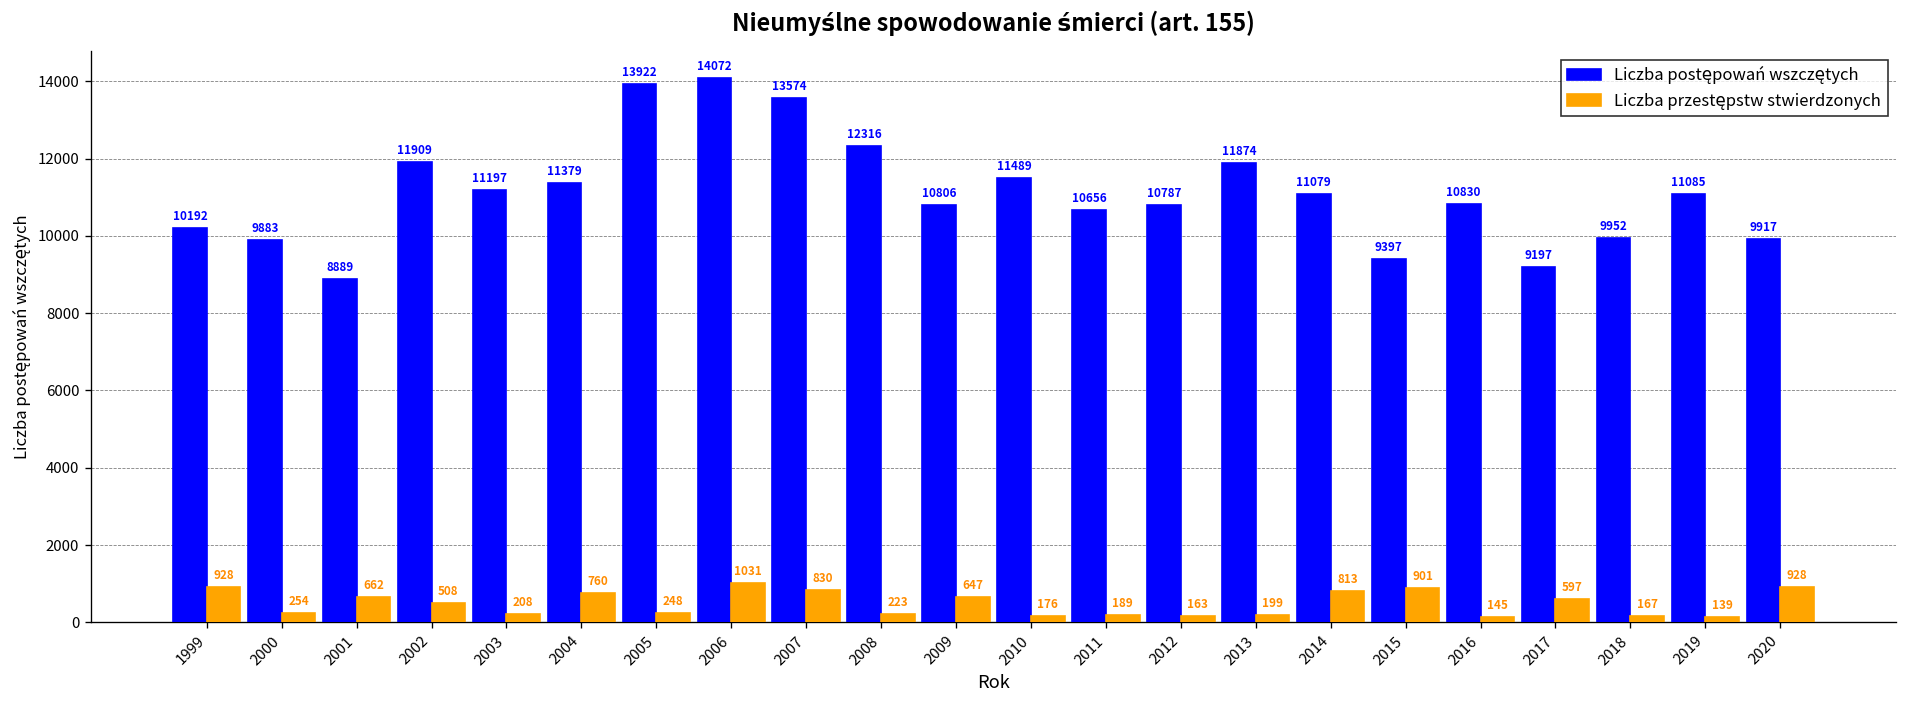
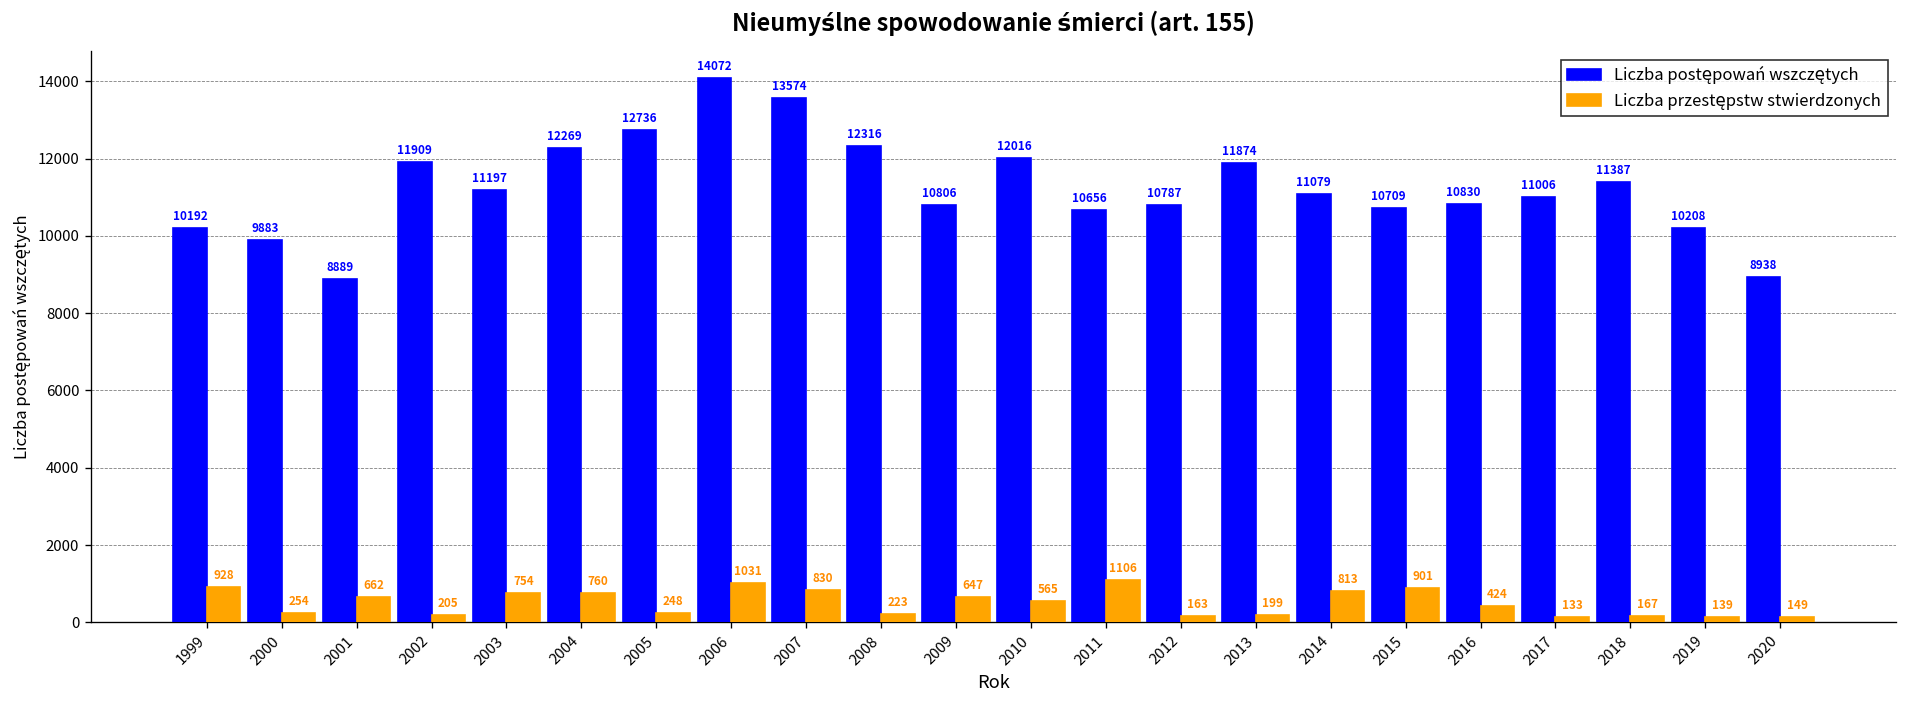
  {
    "Liczba postępowań wszczętych": {
      "1999": 10192,
      "2000": 9883,
      "2001": 8889,
      "2002": 11909,
      "2003": 11197,
-     "2004": 11379,
-     "2005": 13922,
+     "2004": 12269,
+     "2005": 12736,
      "2006": 14072,
      "2007": 13574,
      "2008": 12316,
      "2009": 10806,
-     "2010": 11489,
+     "2010": 12016,
      "2011": 10656,
      "2012": 10787,
      "2013": 11874,
      "2014": 11079,
-     "2015": 9397,
+     "2015": 10709,
      "2016": 10830,
-     "2017": 9197,
-     "2018": 9952,
-     "2019": 11085,
-     "2020": 9917
+     "2017": 11006,
+     "2018": 11387,
+     "2019": 10208,
+     "2020": 8938
    },
    "Liczba przestępstw stwierdzonych": {
      "1999": 928,
      "2000": 254,
      "2001": 662,
-     "2002": 508,
-     "2003": 208,
+     "2002": 205,
+     "2003": 754,
      "2004": 760,
      "2005": 248,
      "2006": 1031,
      "2007": 830,
      "2008": 223,
      "2009": 647,
-     "2010": 176,
-     "2011": 189,
+     "2010": 565,
+     "2011": 1106,
      "2012": 163,
      "2013": 199,
      "2014": 813,
      "2015": 901,
-     "2016": 145,
-     "2017": 597,
+     "2016": 424,
+     "2017": 133,
      "2018": 167,
      "2019": 139,
-     "2020": 928
+     "2020": 149
    }
  }
